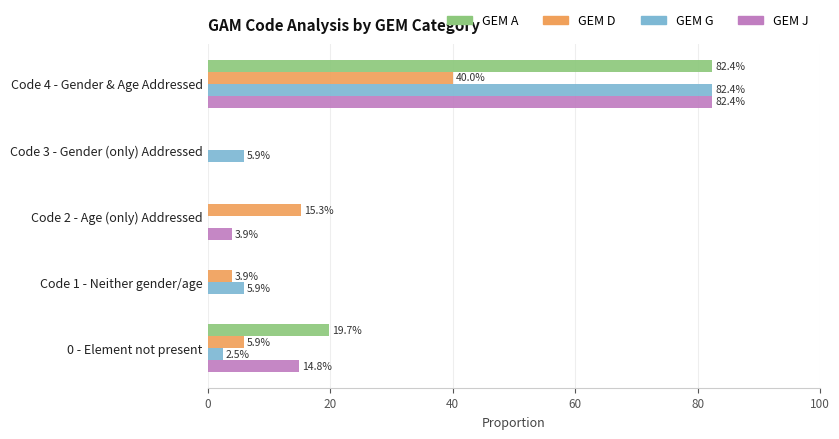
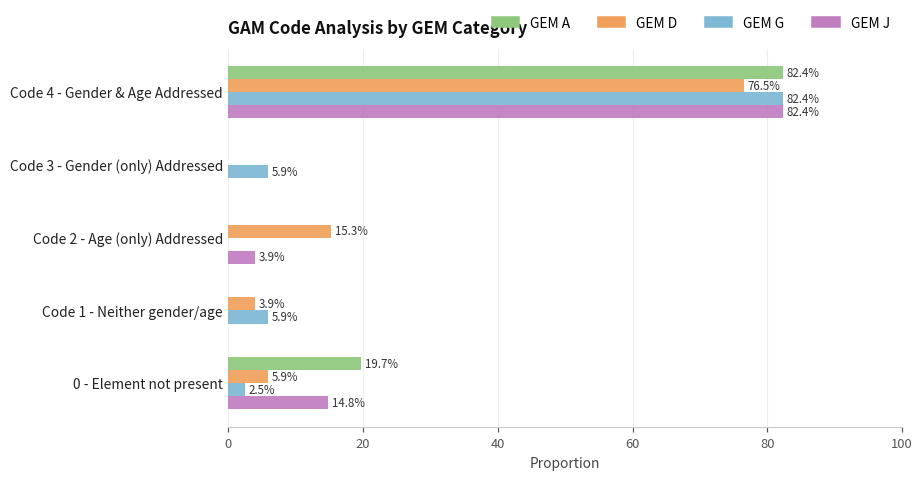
  {
    "GEM A": {
      "Code 4 - Gender & Age Addressed": "82.4%",
      "0 - Element not present": "19.7%"
    },
    "GEM D": {
-     "Code 4 - Gender & Age Addressed": "40.0%",
+     "Code 4 - Gender & Age Addressed": "76.5%",
      "Code 2 - Age (only) Addressed": "15.3%",
      "Code 1 - Neither gender/age": "3.9%",
      "0 - Element not present": "5.9%"
    },
    "GEM G": {
      "Code 4 - Gender & Age Addressed": "82.4%",
      "Code 3 - Gender (only) Addressed": "5.9%",
      "Code 1 - Neither gender/age": "5.9%",
      "0 - Element not present": "2.5%"
    },
    "GEM J": {
      "Code 4 - Gender & Age Addressed": "82.4%",
      "Code 2 - Age (only) Addressed": "3.9%",
      "0 - Element not present": "14.8%"
    }
  }
